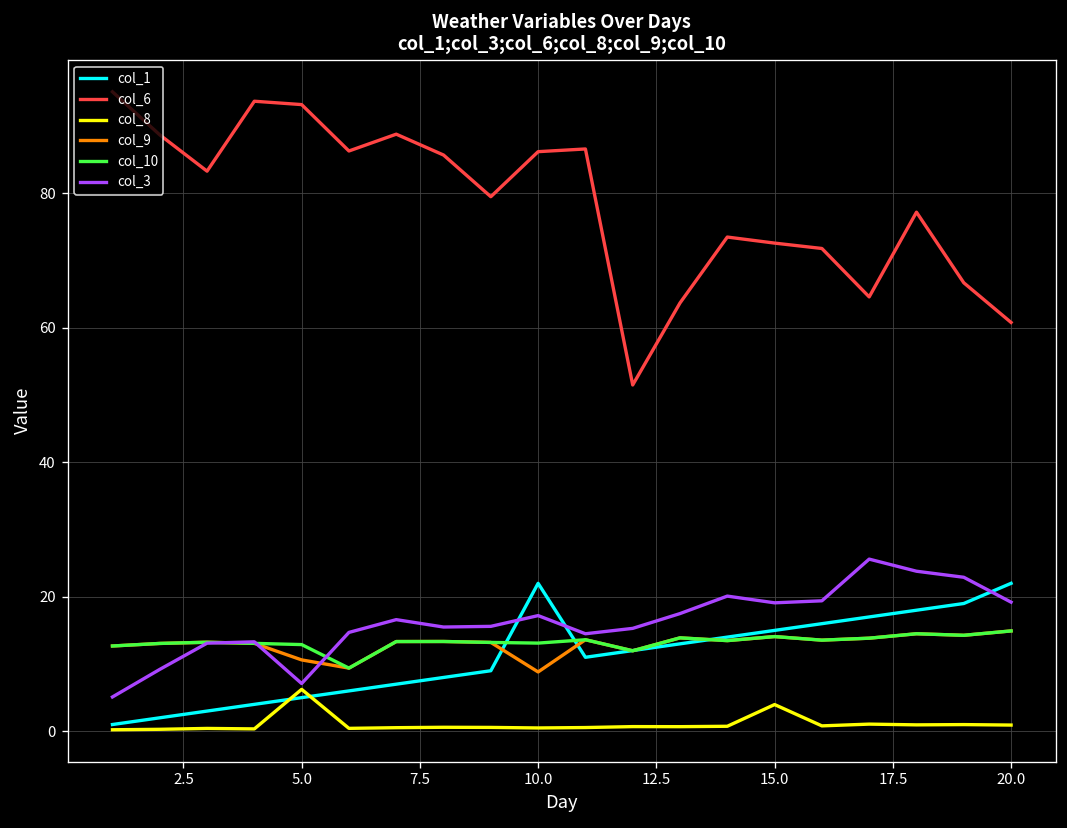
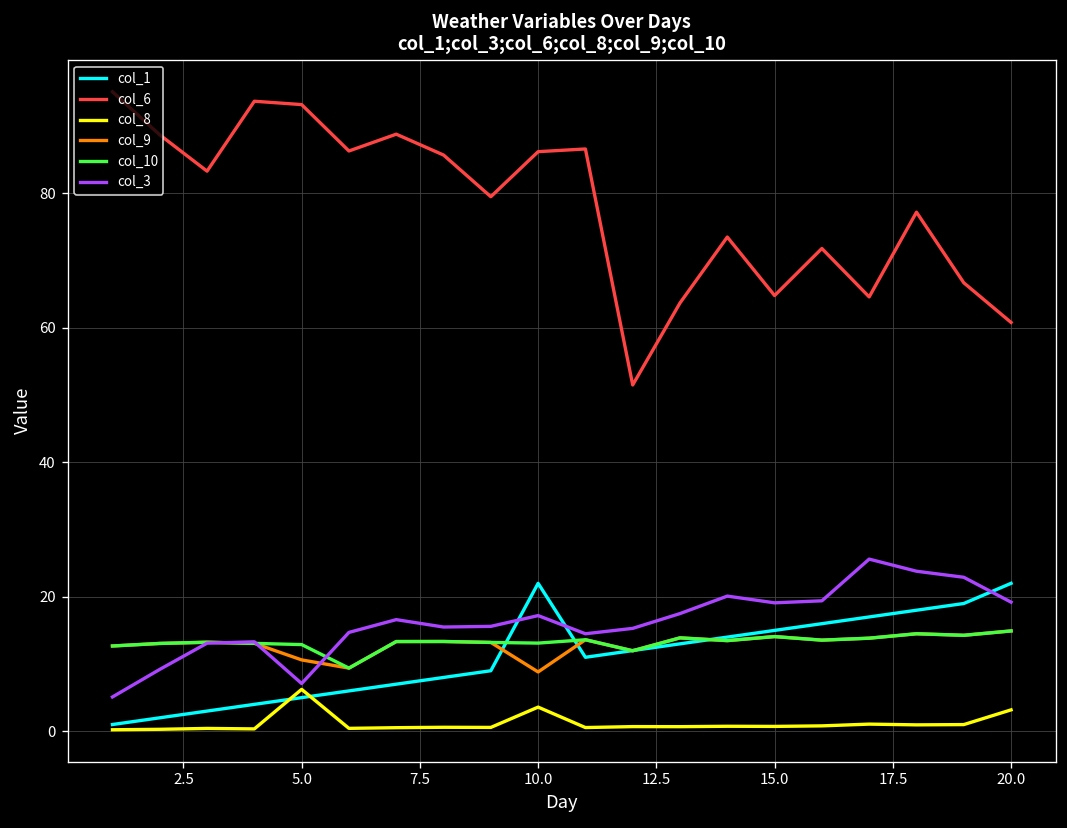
  {
    "col_1": {
      "5.0": 5,
      "10.0": 22,
      "15.0": 15,
      "20.0": 22
    },
    "col_6": {
      "5.0": 93,
      "10.0": 86,
-     "15.0": 73,
+     "15.0": 65,
      "20.0": 61
    },
    "col_8": {
      "5.0": 6,
-     "10.0": 0,
-     "15.0": 4,
-     "20.0": 1
+     "10.0": 4,
+     "15.0": 1,
+     "20.0": 3
    },
    "col_9": {
      "5.0": 11,
      "10.0": 9
    },
    "col_10": {
      "5.0": 13,
      "10.0": 13
    },
    "col_3": {
      "5.0": 7,
      "10.0": 17,
      "15.0": 19,
      "20.0": 19
    }
  }
